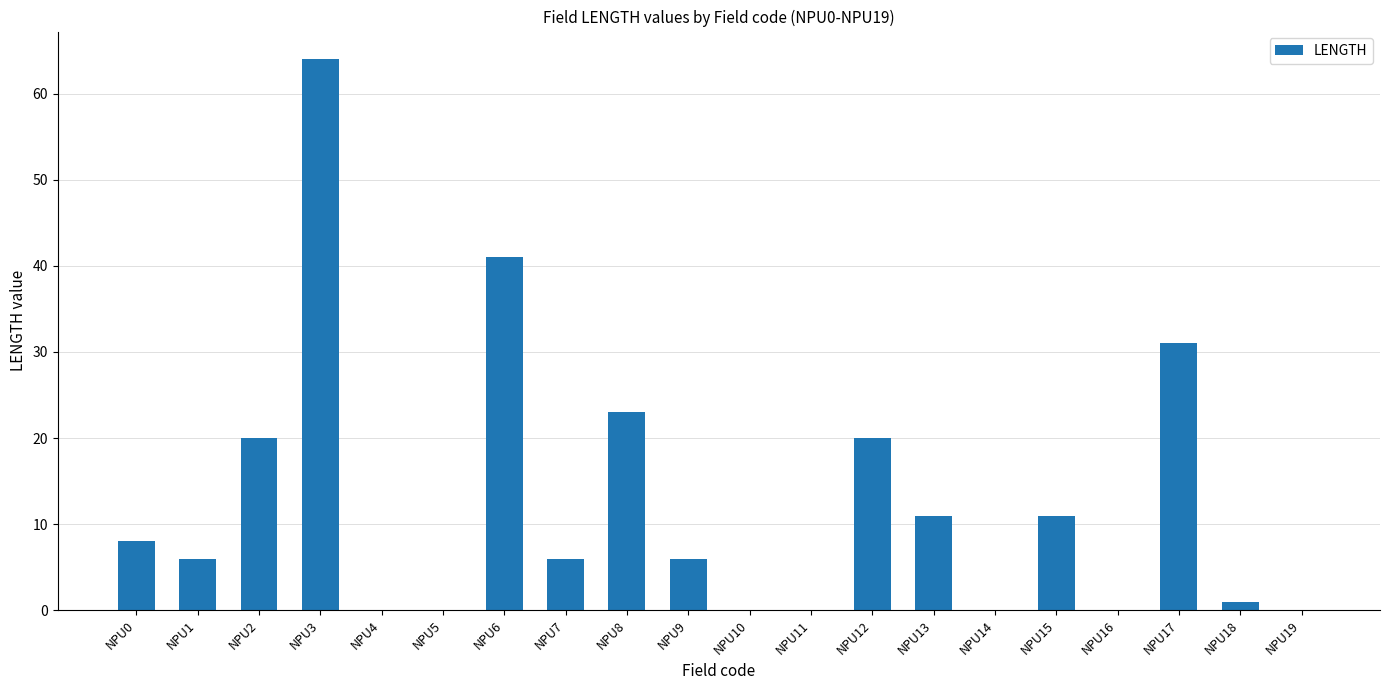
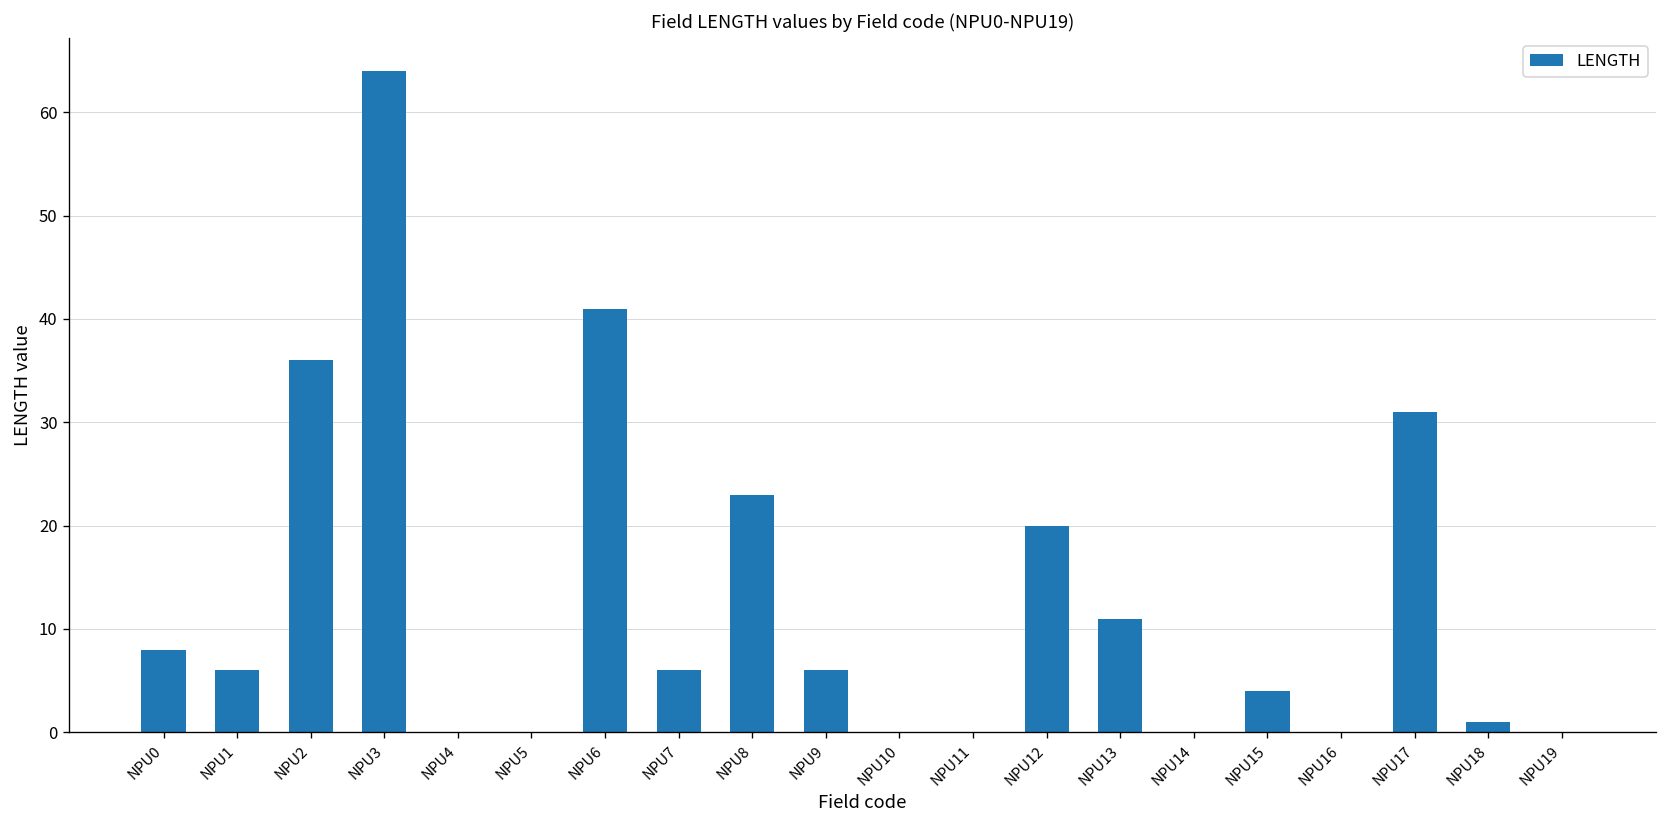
  {
    "NPU0": 8,
    "NPU1": 6,
-   "NPU2": 20,
+   "NPU2": 36,
    "NPU3": 64,
    "NPU4": 0,
    "NPU5": 0,
    "NPU6": 41,
    "NPU7": 6,
    "NPU8": 23,
    "NPU9": 6,
    "NPU10": 0,
    "NPU11": 0,
    "NPU12": 20,
    "NPU13": 11,
    "NPU14": 0,
-   "NPU15": 11,
+   "NPU15": 4,
    "NPU16": 0,
    "NPU17": 31,
    "NPU18": 1,
    "NPU19": 0
  }
